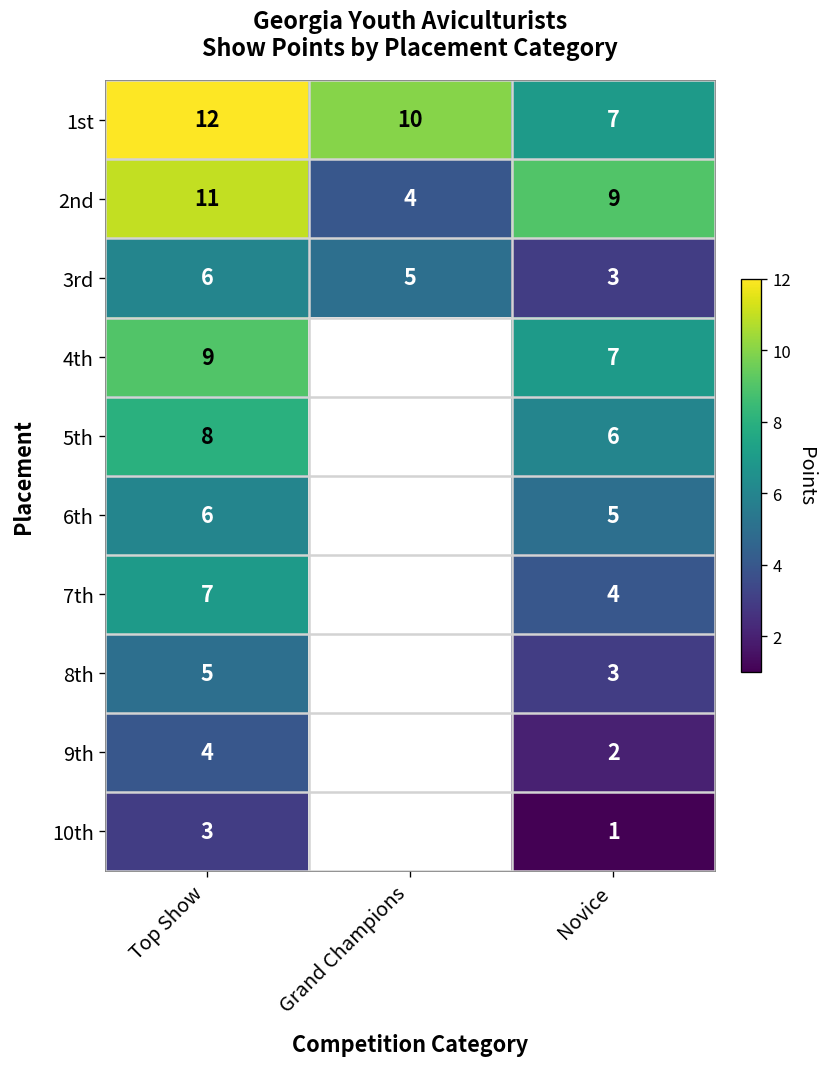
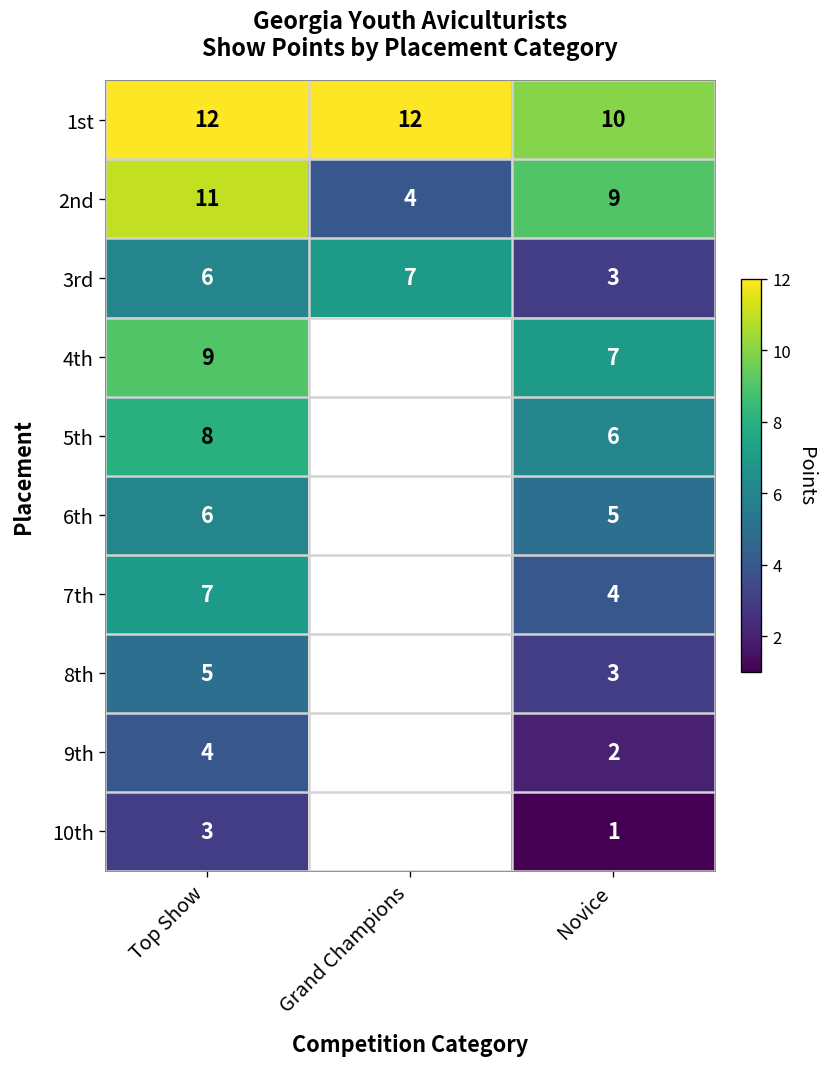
  {
    "1st": {
      "Top Show": 12,
-     "Grand Champions": 10,
-     "Novice": 7
+     "Grand Champions": 12,
+     "Novice": 10
    },
    "2nd": {
      "Top Show": 11,
      "Grand Champions": 4,
      "Novice": 9
    },
    "3rd": {
      "Top Show": 6,
-     "Grand Champions": 5,
+     "Grand Champions": 7,
      "Novice": 3
    },
    "4th": {
      "Top Show": 9,
      "Novice": 7
    },
    "5th": {
      "Top Show": 8,
      "Novice": 6
    },
    "6th": {
      "Top Show": 6,
      "Novice": 5
    },
    "7th": {
      "Top Show": 7,
      "Novice": 4
    },
    "8th": {
      "Top Show": 5,
      "Novice": 3
    },
    "9th": {
      "Top Show": 4,
      "Novice": 2
    },
    "10th": {
      "Top Show": 3,
      "Novice": 1
    }
  }
